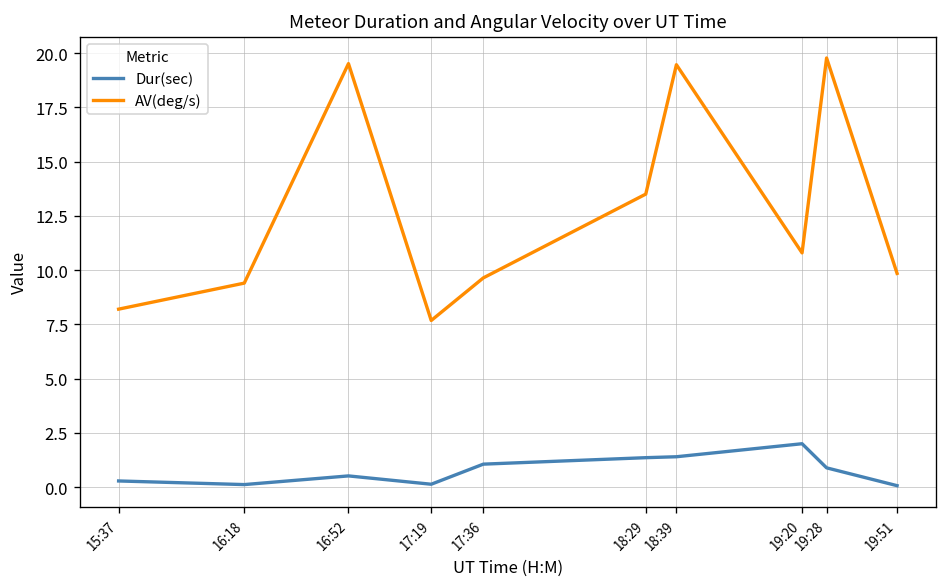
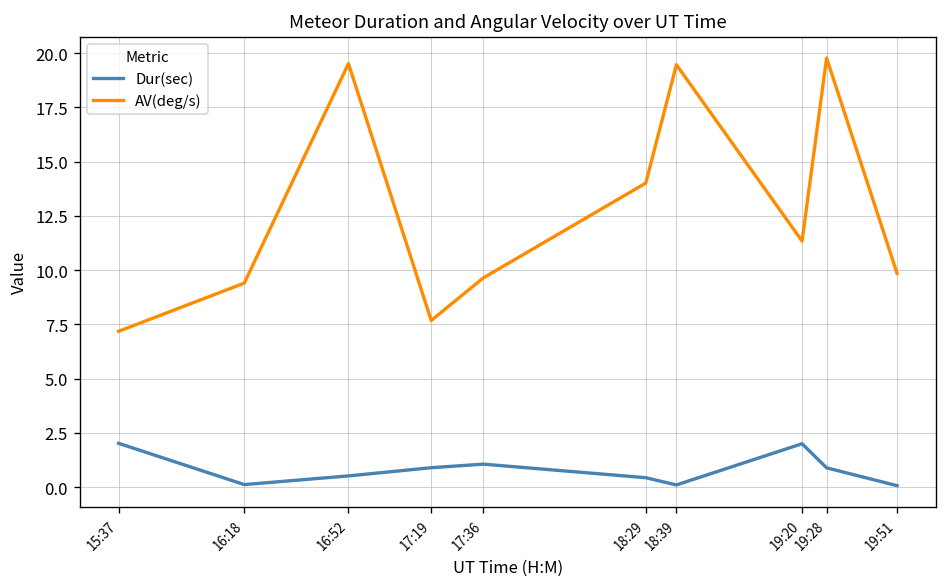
  {
    "Dur(sec)": {
-     "15:37": 0.3,
+     "15:37": 2.0,
      "16:18": 0.1,
      "16:52": 0.5,
-     "17:19": 0.1,
+     "17:19": 0.9,
      "17:36": 1.1,
-     "18:29": 1.4,
-     "18:39": 1.4,
+     "18:29": 0.4,
+     "18:39": 0.1,
      "19:20": 2.0,
      "19:28": 0.9,
      "19:51": 0.1
    },
    "AV(deg/s)": {
-     "15:37": 8.2,
+     "15:37": 7.2,
      "16:18": 9.4,
      "16:52": 19.5,
      "17:19": 7.7,
      "17:36": 9.6,
-     "18:29": 13.5,
+     "18:29": 14.0,
      "18:39": 19.5,
-     "19:20": 10.8,
+     "19:20": 11.3,
      "19:28": 19.8,
      "19:51": 9.9
    }
  }
